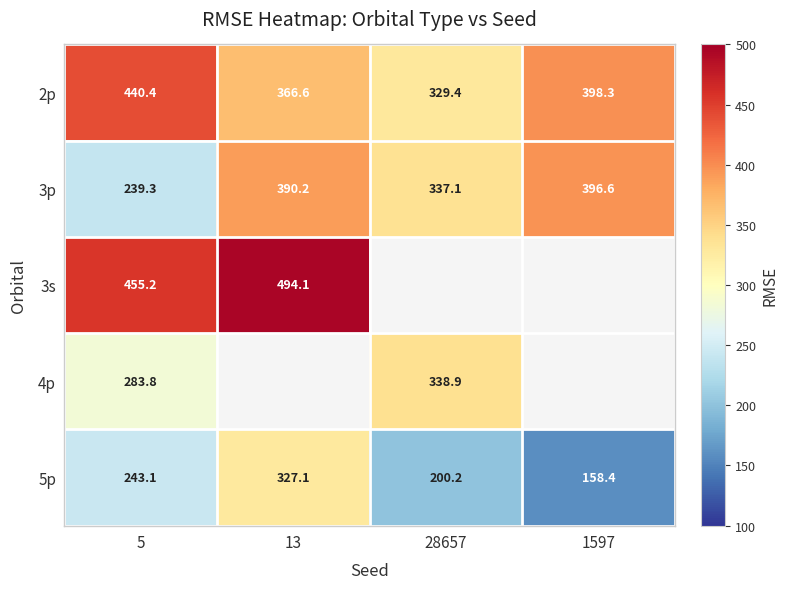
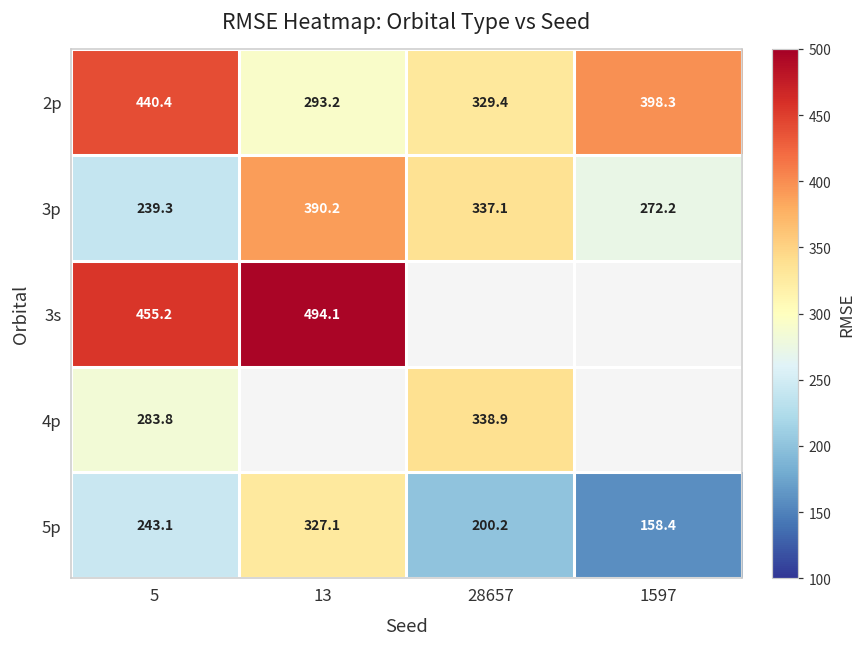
  {
    "2p": {
      "5": 440.4,
-     "13": 366.6,
+     "13": 293.2,
      "28657": 329.4,
      "1597": 398.3
    },
    "3p": {
      "5": 239.3,
      "13": 390.2,
      "28657": 337.1,
-     "1597": 396.6
+     "1597": 272.2
    },
    "3s": {
      "5": 455.2,
      "13": 494.1
    },
    "4p": {
      "5": 283.8,
      "28657": 338.9
    },
    "5p": {
      "5": 243.1,
      "13": 327.1,
      "28657": 200.2,
      "1597": 158.4
    }
  }
